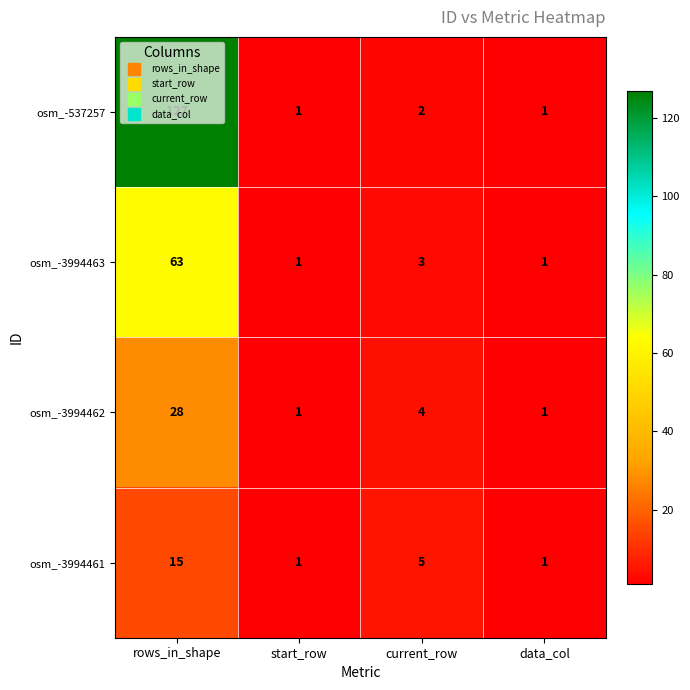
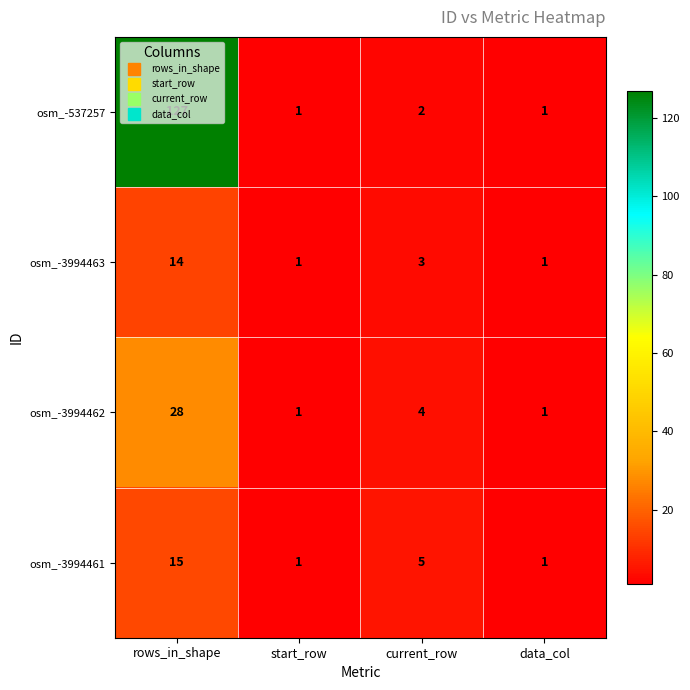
  {
    "osm_-537257": {
      "start_row": 1,
      "current_row": 2,
      "data_col": 1
    },
    "osm_-3994463": {
-     "rows_in_shape": 63,
+     "rows_in_shape": 14,
      "start_row": 1,
      "current_row": 3,
      "data_col": 1
    },
    "osm_-3994462": {
      "rows_in_shape": 28,
      "start_row": 1,
      "current_row": 4,
      "data_col": 1
    },
    "osm_-3994461": {
      "rows_in_shape": 15,
      "start_row": 1,
      "current_row": 5,
      "data_col": 1
    }
  }
